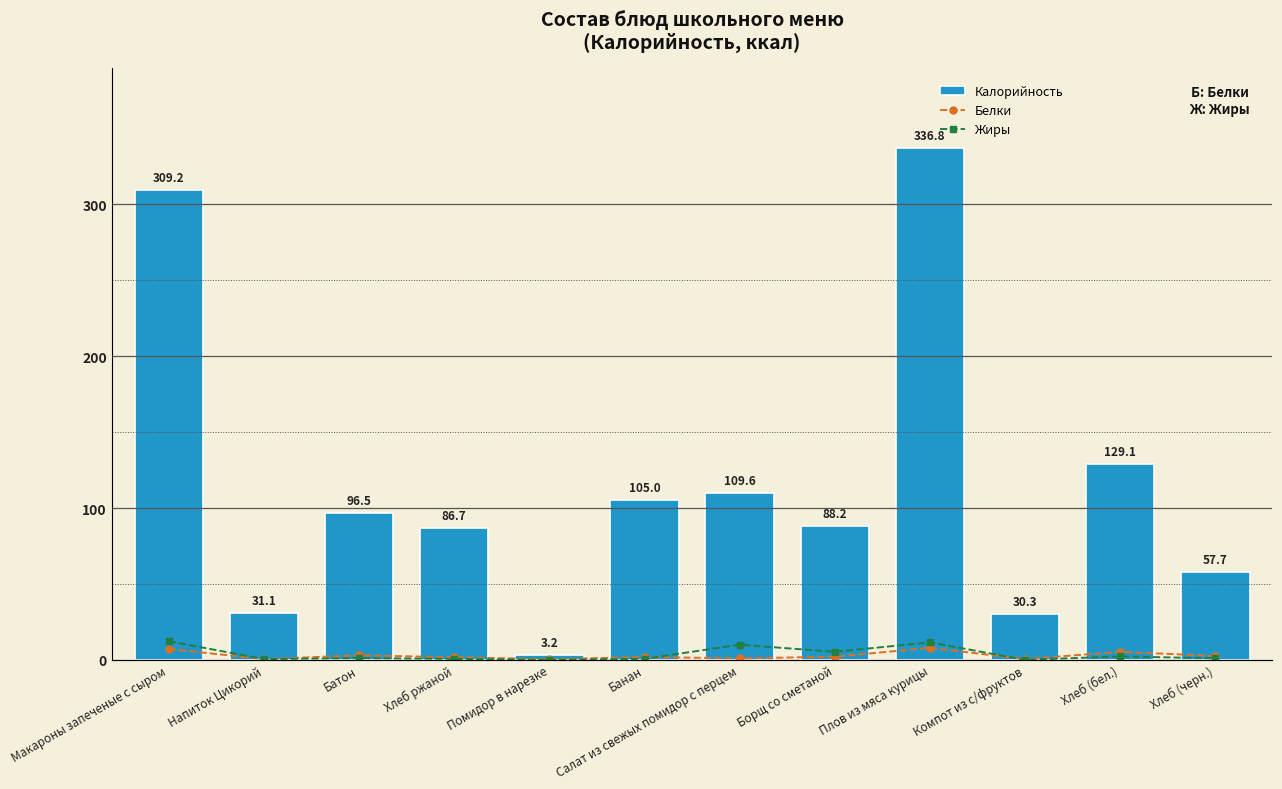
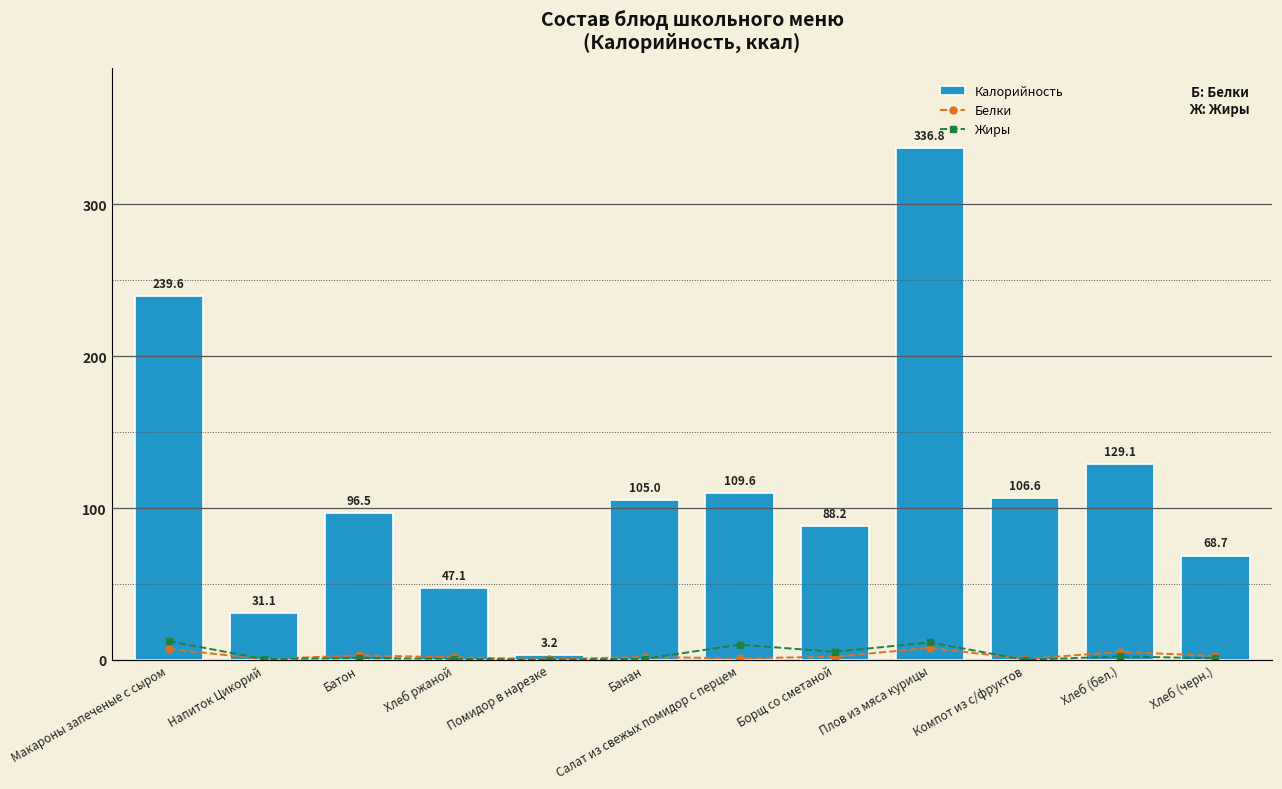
  {
    "Калорийность": {
-     "Макароны запеченые с сыром": 309.2,
+     "Макароны запеченые с сыром": 239.6,
      "Напиток Цикорий": 31.1,
      "Батон": 96.5,
-     "Хлеб ржаной": 86.7,
+     "Хлеб ржаной": 47.1,
      "Помидор в нарезке": 3.2,
      "Банан": 105.0,
      "Салат из свежых помидор с перцем": 109.6,
      "Борщ со сметаной": 88.2,
      "Плов из мяса курицы": 336.8,
-     "Компот из с/фруктов": 30.3,
+     "Компот из с/фруктов": 106.6,
      "Хлеб (бел.)": 129.1,
-     "Хлеб (черн.)": 57.7
+     "Хлеб (черн.)": 68.7
    }
  }
